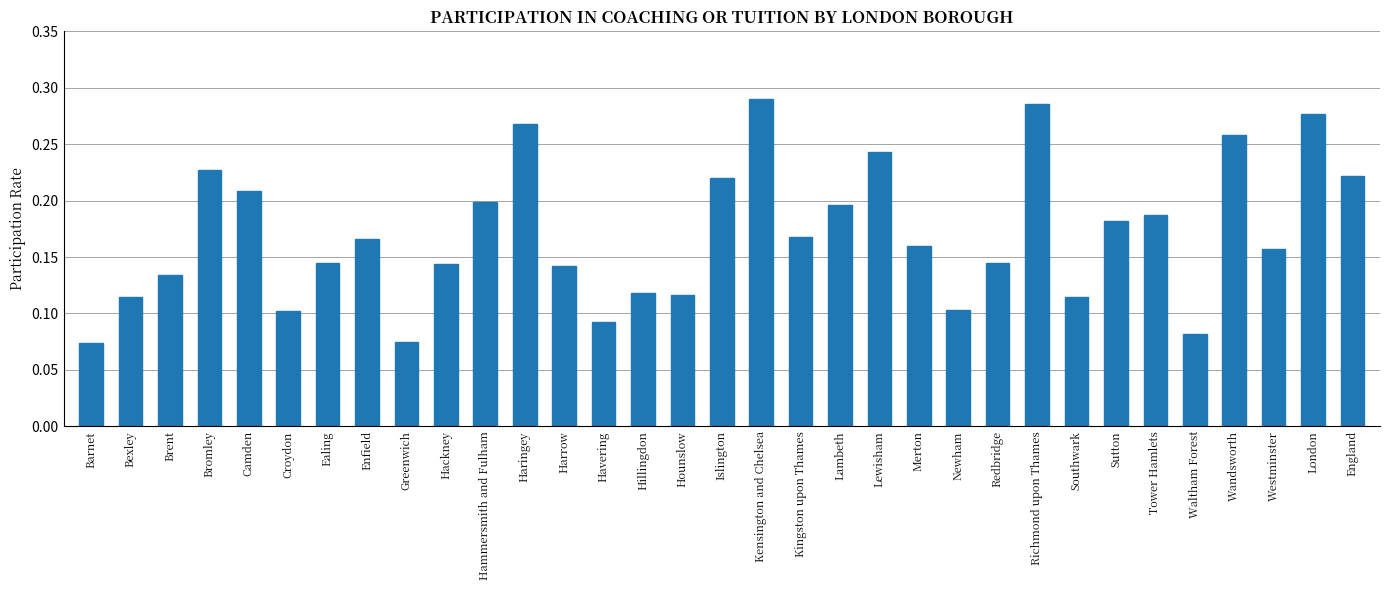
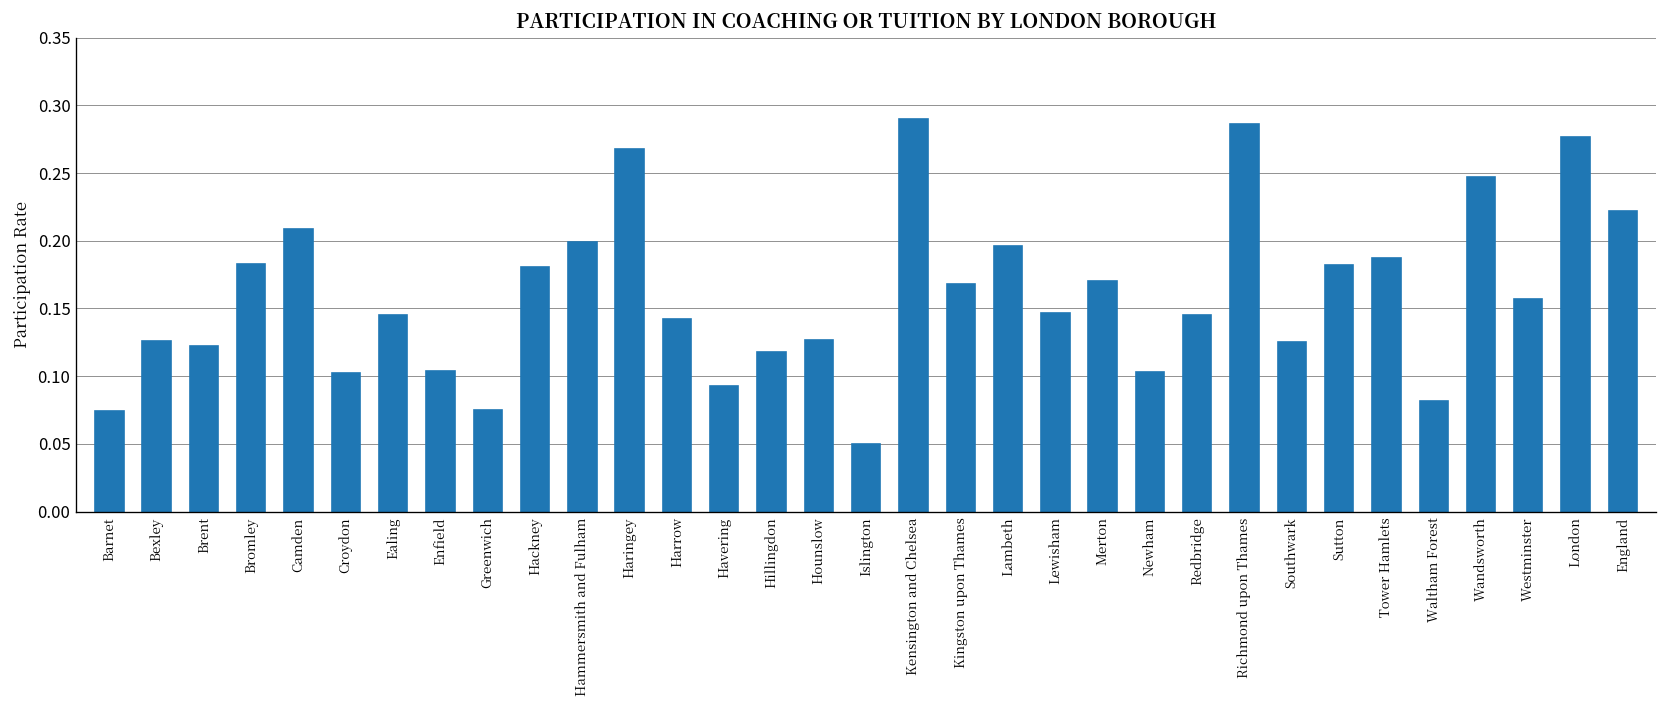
  {
    "Barnet": 0.074,
-   "Bexley": 0.115,
-   "Brent": 0.134,
-   "Bromley": 0.227,
+   "Bexley": 0.126,
+   "Brent": 0.122,
+   "Bromley": 0.183,
    "Camden": 0.209,
    "Croydon": 0.102,
    "Ealing": 0.145,
-   "Enfield": 0.166,
+   "Enfield": 0.104,
    "Greenwich": 0.075,
-   "Hackney": 0.144,
+   "Hackney": 0.181,
    "Hammersmith and Fulham": 0.199,
    "Haringey": 0.268,
    "Harrow": 0.142,
    "Havering": 0.093,
    "Hillingdon": 0.118,
-   "Hounslow": 0.116,
-   "Islington": 0.22,
+   "Hounslow": 0.127,
+   "Islington": 0.05,
    "Kensington and Chelsea": 0.290,
    "Kingston upon Thames": 0.168,
    "Lambeth": 0.196,
-   "Lewisham": 0.243,
-   "Merton": 0.16,
+   "Lewisham": 0.147,
+   "Merton": 0.17,
    "Newham": 0.103,
    "Redbridge": 0.145,
    "Richmond upon Thames": 0.286,
-   "Southwark": 0.115,
+   "Southwark": 0.125,
    "Sutton": 0.182,
    "Tower Hamlets": 0.187,
    "Waltham Forest": 0.082,
-   "Wandsworth": 0.258,
+   "Wandsworth": 0.247,
    "Westminster": 0.157,
    "London": 0.277,
    "England": 0.222
  }
